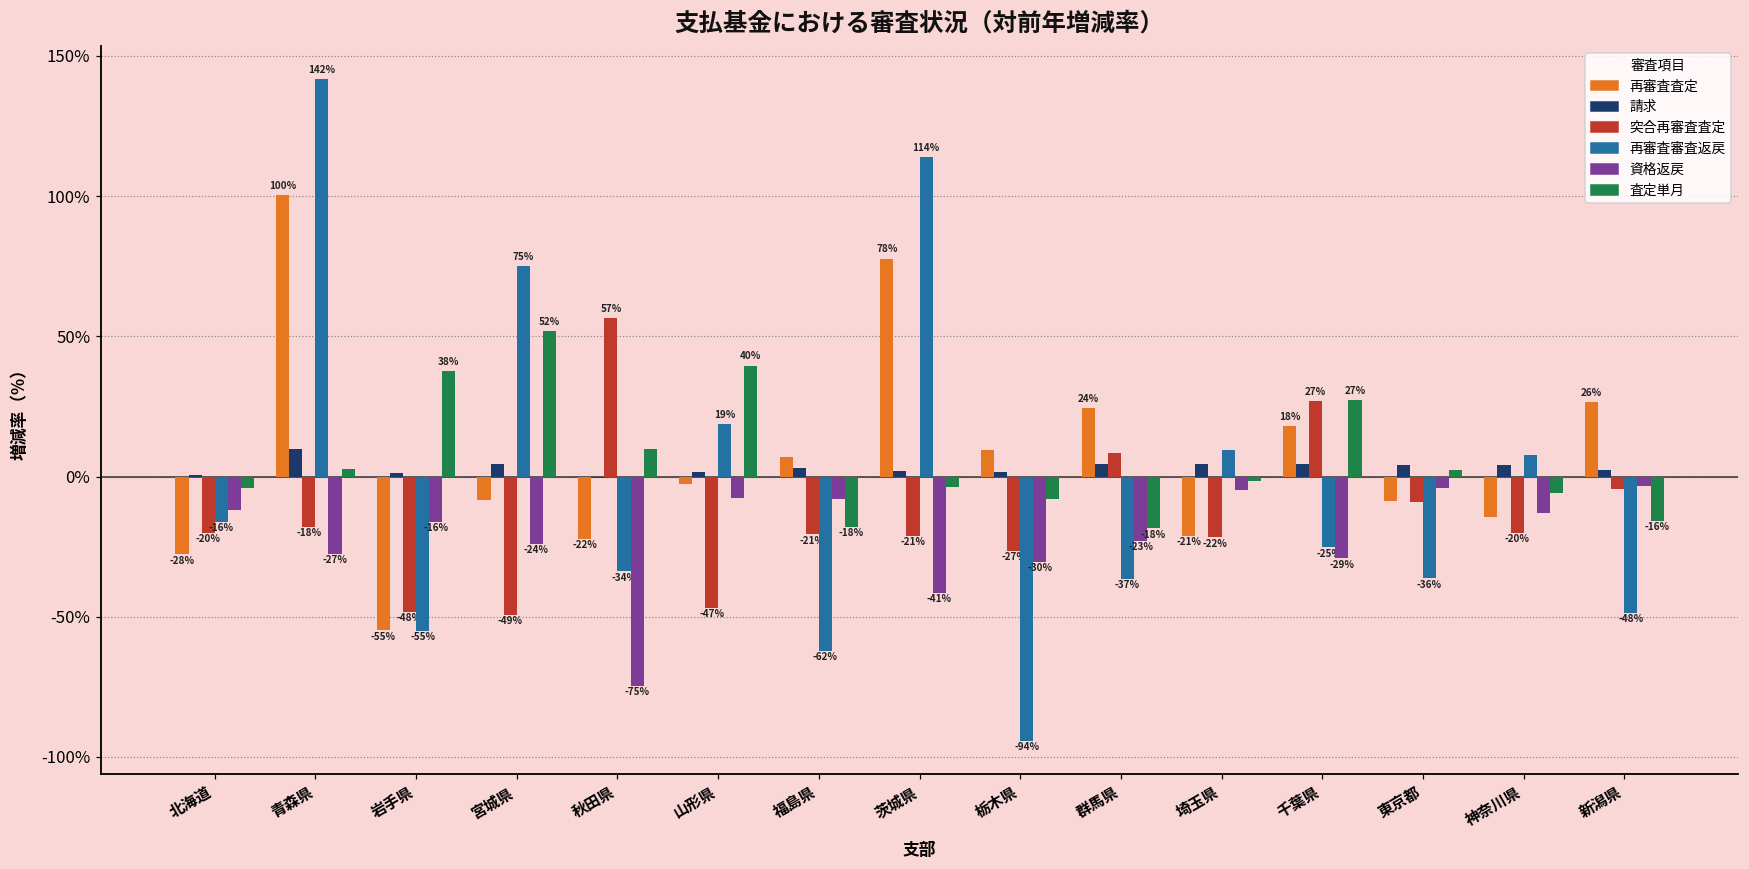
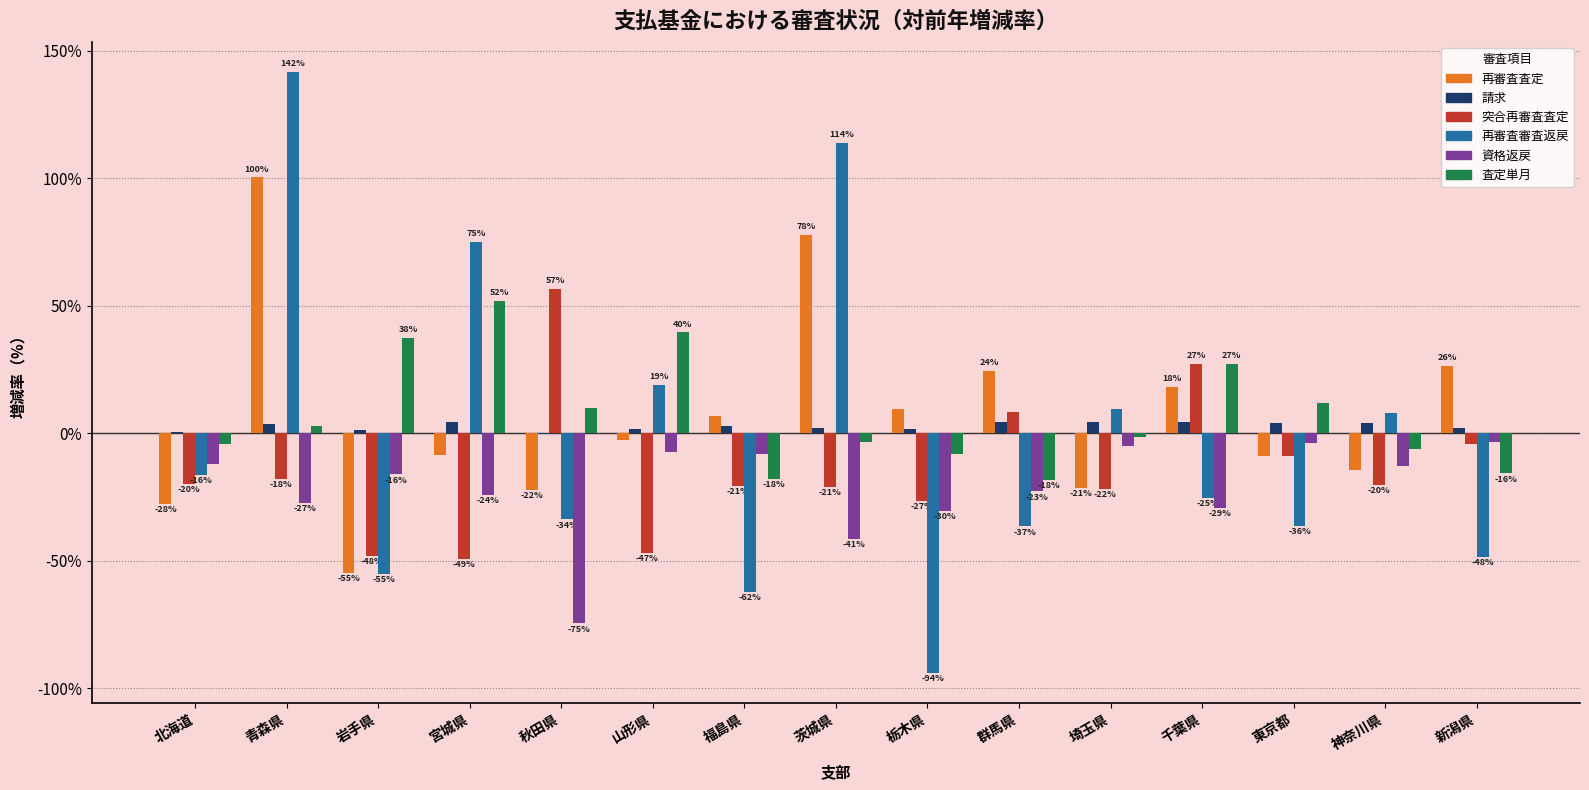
  {
    "再審査査定": {
      "北海道": "-28%",
      "青森県": "100%",
      "岩手県": "-55%",
      "秋田県": "-22%",
      "茨城県": "78%",
      "群馬県": "24%",
      "埼玉県": "-21%",
      "千葉県": "18%",
      "新潟県": "26%"
    },
    "請求": {
-     "青森県": "10%",
+     "青森県": "4%",
      "岩手県": "1%",
      "宮城県": "4%",
      "山形県": "2%",
      "福島県": "3%",
      "茨城県": "2%",
      "栃木県": "2%",
      "群馬県": "5%",
      "埼玉県": "4%",
      "千葉県": "5%",
      "東京都": "4%",
      "神奈川県": "4%",
      "新潟県": "2%"
    },
    "突合再審査査定": {
      "北海道": "-20%",
      "青森県": "-18%",
      "岩手県": "-48%",
      "宮城県": "-49%",
      "秋田県": "57%",
      "山形県": "-47%",
      "福島県": "-21%",
      "茨城県": "-21%",
      "栃木県": "-27%",
      "埼玉県": "-22%",
      "千葉県": "27%",
      "神奈川県": "-20%"
    },
    "再審査審査返戻": {
      "北海道": "-16%",
      "青森県": "142%",
      "岩手県": "-55%",
      "宮城県": "75%",
      "秋田県": "-34%",
      "山形県": "19%",
      "福島県": "-62%",
      "茨城県": "114%",
      "栃木県": "-94%",
      "群馬県": "-37%",
      "千葉県": "-25%",
      "東京都": "-36%",
      "新潟県": "-48%"
    },
    "資格返戻": {
      "青森県": "-27%",
      "岩手県": "-16%",
      "宮城県": "-24%",
      "秋田県": "-75%",
      "茨城県": "-41%",
      "栃木県": "-30%",
      "群馬県": "-23%",
      "千葉県": "-29%"
    },
    "査定単月": {
      "北海道": "-4%",
      "青森県": "3%",
      "秋田県": "10%",
      "茨城県": "-4%",
      "栃木県": "-8%",
      "埼玉県": "-1%",
-     "東京都": "2%",
+     "東京都": "12%",
      "神奈川県": "-6%"
    }
  }
